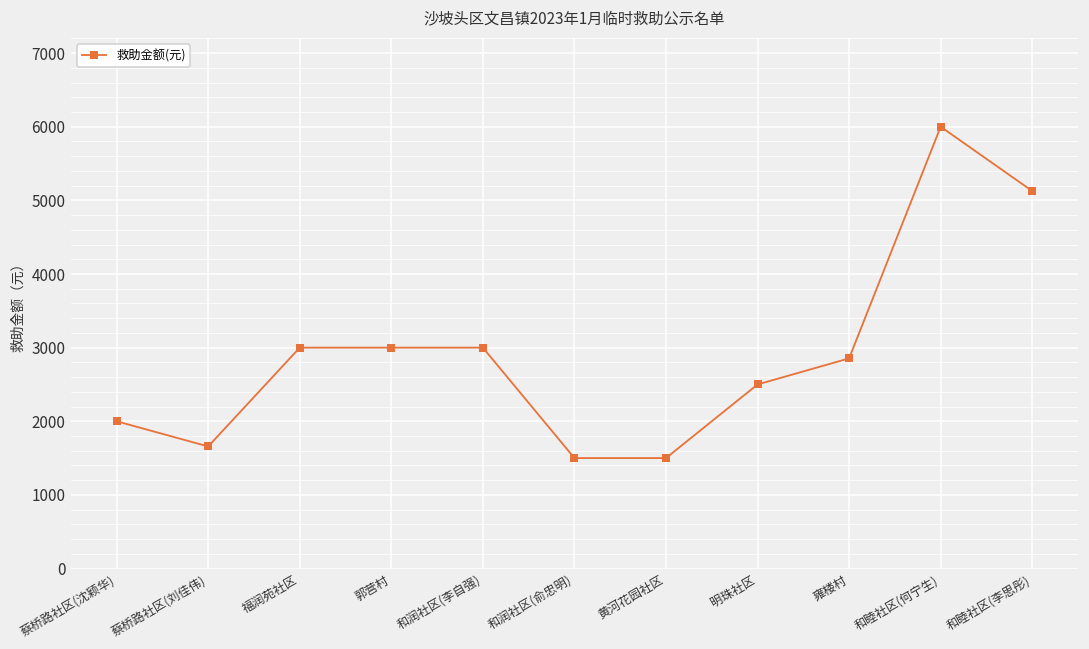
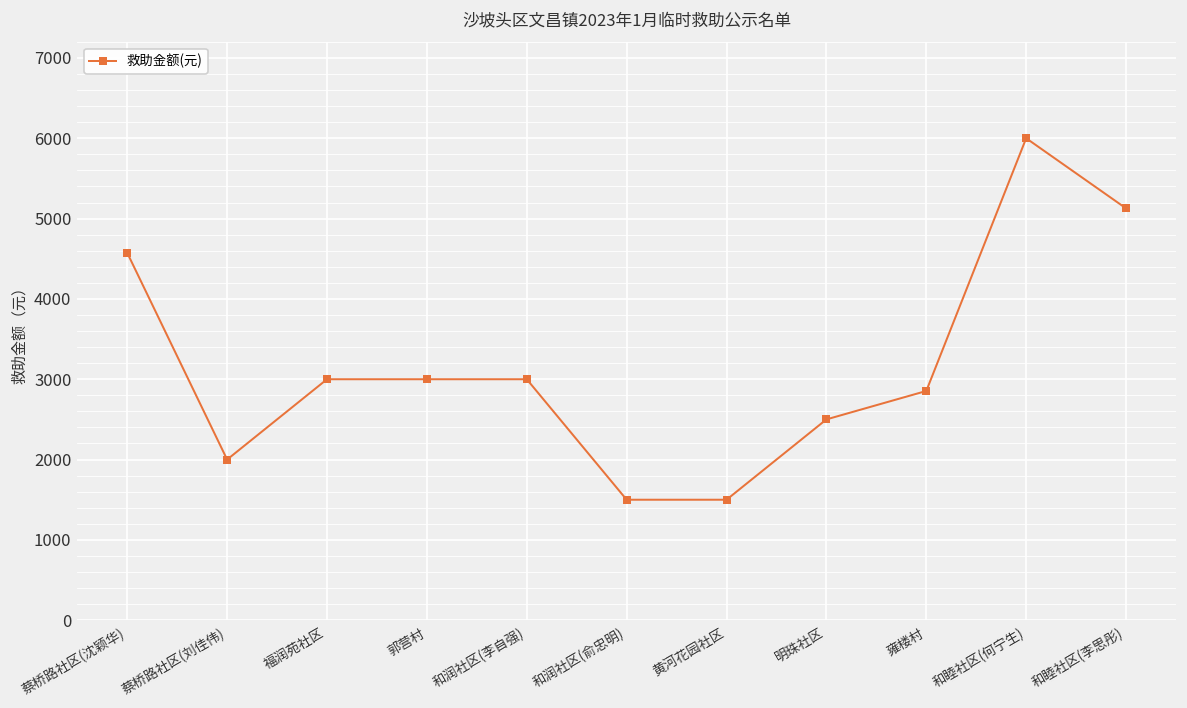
  {
-   "蔡桥路社区(沈颖华)": 2000,
-   "蔡桥路社区(刘佳伟)": 1700,
+   "蔡桥路社区(沈颖华)": 4600,
+   "蔡桥路社区(刘佳伟)": 2000,
    "福润苑社区": 3000,
    "郭营村": 3000,
    "和润社区(李自强)": 3000,
    "和润社区(俞忠明)": 1500,
    "黄河花园社区": 1500,
    "明珠社区": 2500,
    "雍楼村": 2900,
    "和睦社区(何宁生)": 6000,
    "和睦社区(李思彤)": 5100
  }
